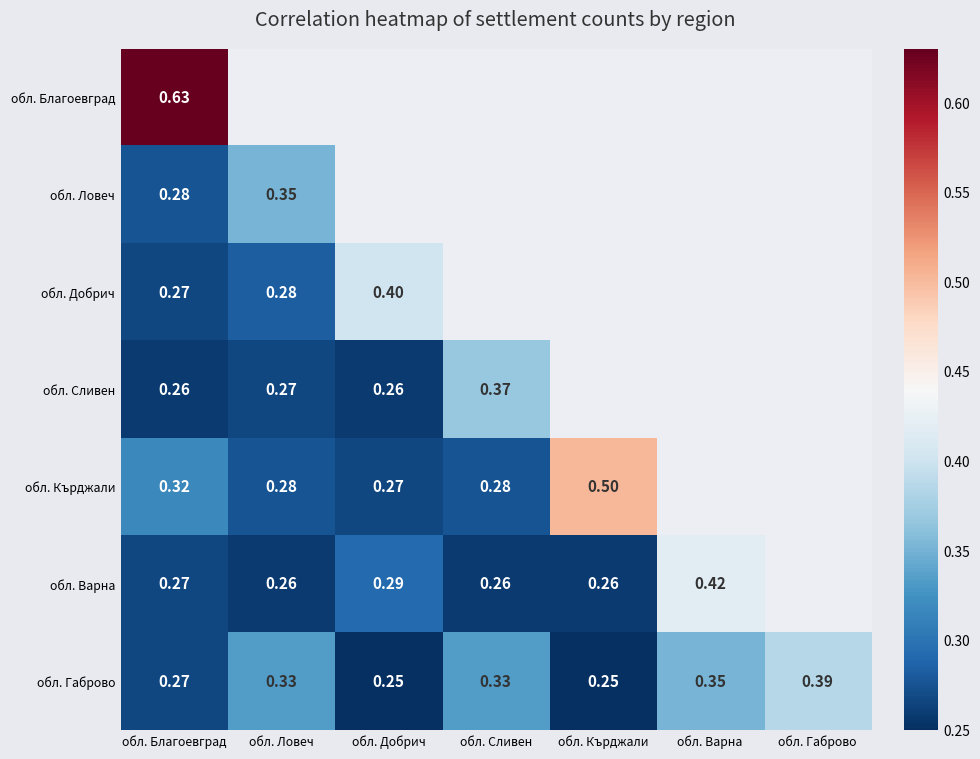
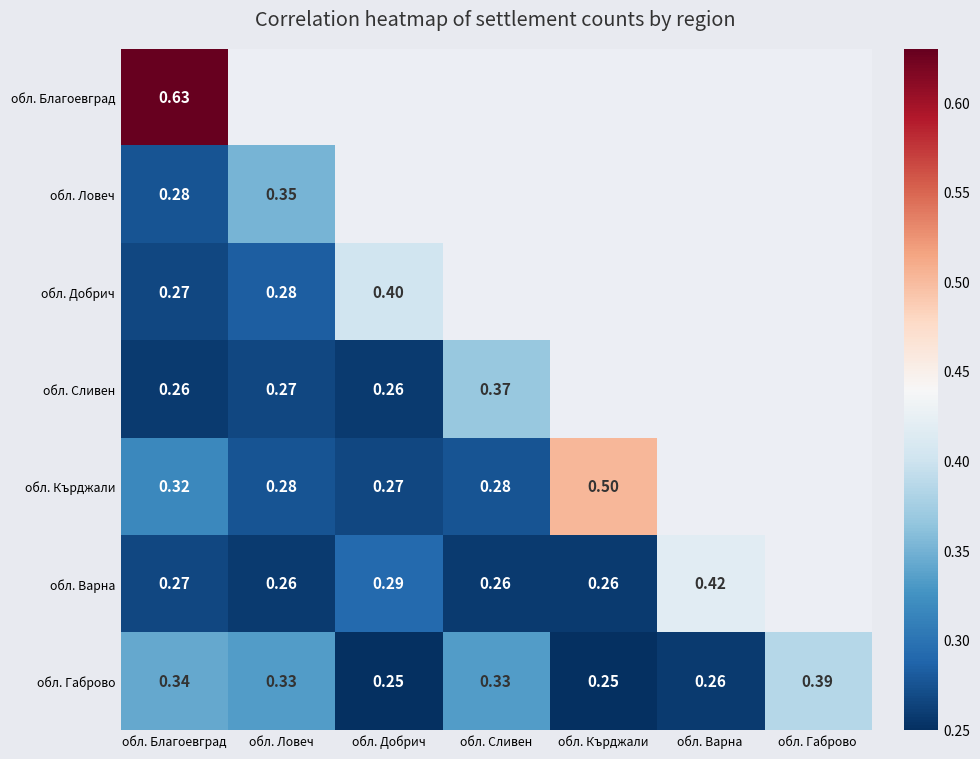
  {
    "обл. Благоевград": {
      "обл. Благоевград": 0.63
    },
    "обл. Ловеч": {
      "обл. Благоевград": 0.28,
      "обл. Ловеч": 0.35
    },
    "обл. Добрич": {
      "обл. Благоевград": 0.27,
      "обл. Ловеч": 0.28,
      "обл. Добрич": 0.40
    },
    "обл. Сливен": {
      "обл. Благоевград": 0.26,
      "обл. Ловеч": 0.27,
      "обл. Добрич": 0.26,
      "обл. Сливен": 0.37
    },
    "обл. Кърджали": {
      "обл. Благоевград": 0.32,
      "обл. Ловеч": 0.28,
      "обл. Добрич": 0.27,
      "обл. Сливен": 0.28,
      "обл. Кърджали": 0.50
    },
    "обл. Варна": {
      "обл. Благоевград": 0.27,
      "обл. Ловеч": 0.26,
      "обл. Добрич": 0.29,
      "обл. Сливен": 0.26,
      "обл. Кърджали": 0.26,
      "обл. Варна": 0.42
    },
    "обл. Габрово": {
-     "обл. Благоевград": 0.27,
+     "обл. Благоевград": 0.34,
      "обл. Ловеч": 0.33,
      "обл. Добрич": 0.25,
      "обл. Сливен": 0.33,
      "обл. Кърджали": 0.25,
-     "обл. Варна": 0.35,
+     "обл. Варна": 0.26,
      "обл. Габрово": 0.39
    }
  }
